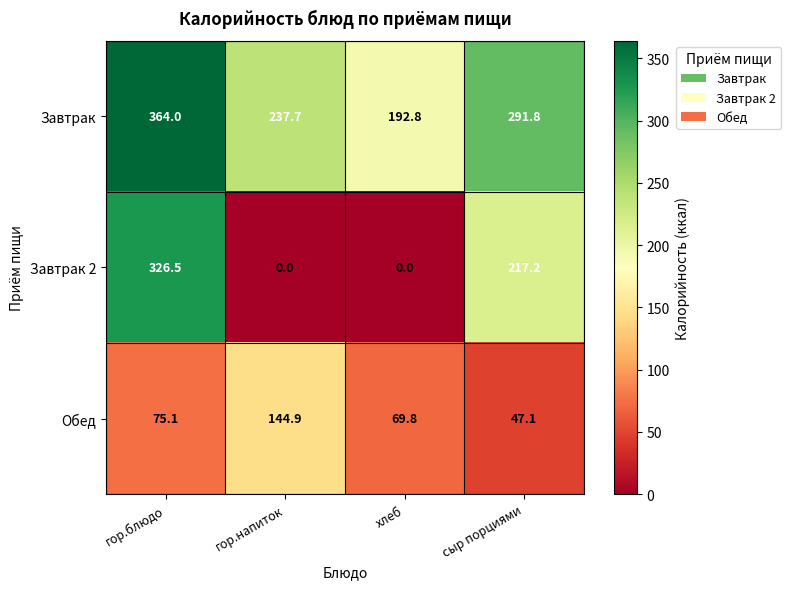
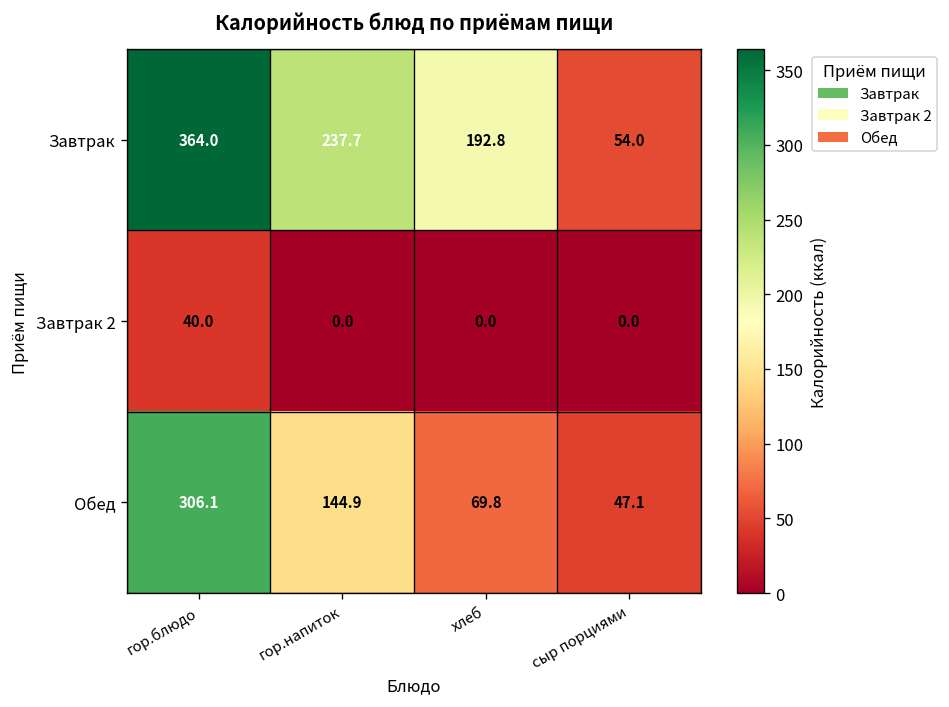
  {
    "Завтрак": {
      "гор.блюдо": 364.0,
      "гор.напиток": 237.7,
      "хлеб": 192.8,
-     "сыр порциями": 291.8
+     "сыр порциями": 54.0
    },
    "Завтрак 2": {
-     "гор.блюдо": 326.5,
+     "гор.блюдо": 40.0,
      "гор.напиток": 0.0,
      "хлеб": 0.0,
-     "сыр порциями": 217.2
+     "сыр порциями": 0.0
    },
    "Обед": {
-     "гор.блюдо": 75.1,
+     "гор.блюдо": 306.1,
      "гор.напиток": 144.9,
      "хлеб": 69.8,
      "сыр порциями": 47.1
    }
  }
